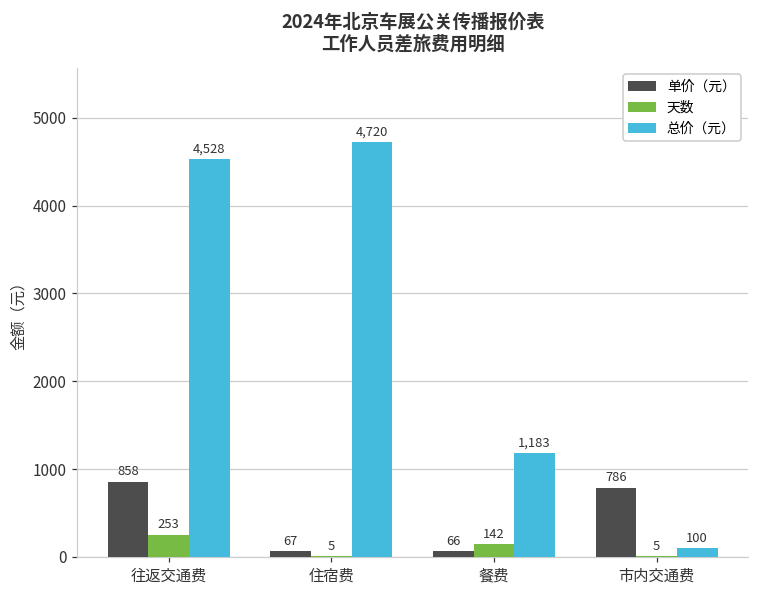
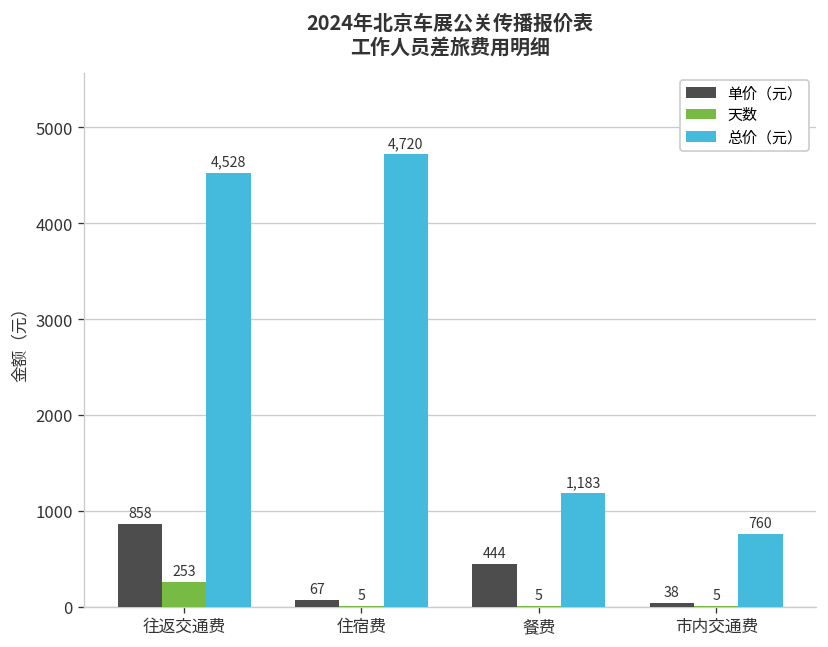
  {
    "单价（元）": {
      "往返交通费": "858",
      "住宿费": "67",
-     "餐费": "66",
-     "市内交通费": "786"
+     "餐费": "444",
+     "市内交通费": "38"
    },
    "天数": {
      "往返交通费": "253",
      "住宿费": "5",
-     "餐费": "142",
+     "餐费": "5",
      "市内交通费": "5"
    },
    "总价（元）": {
      "往返交通费": "4,528",
      "住宿费": "4,720",
      "餐费": "1,183",
-     "市内交通费": "100"
+     "市内交通费": "760"
    }
  }
